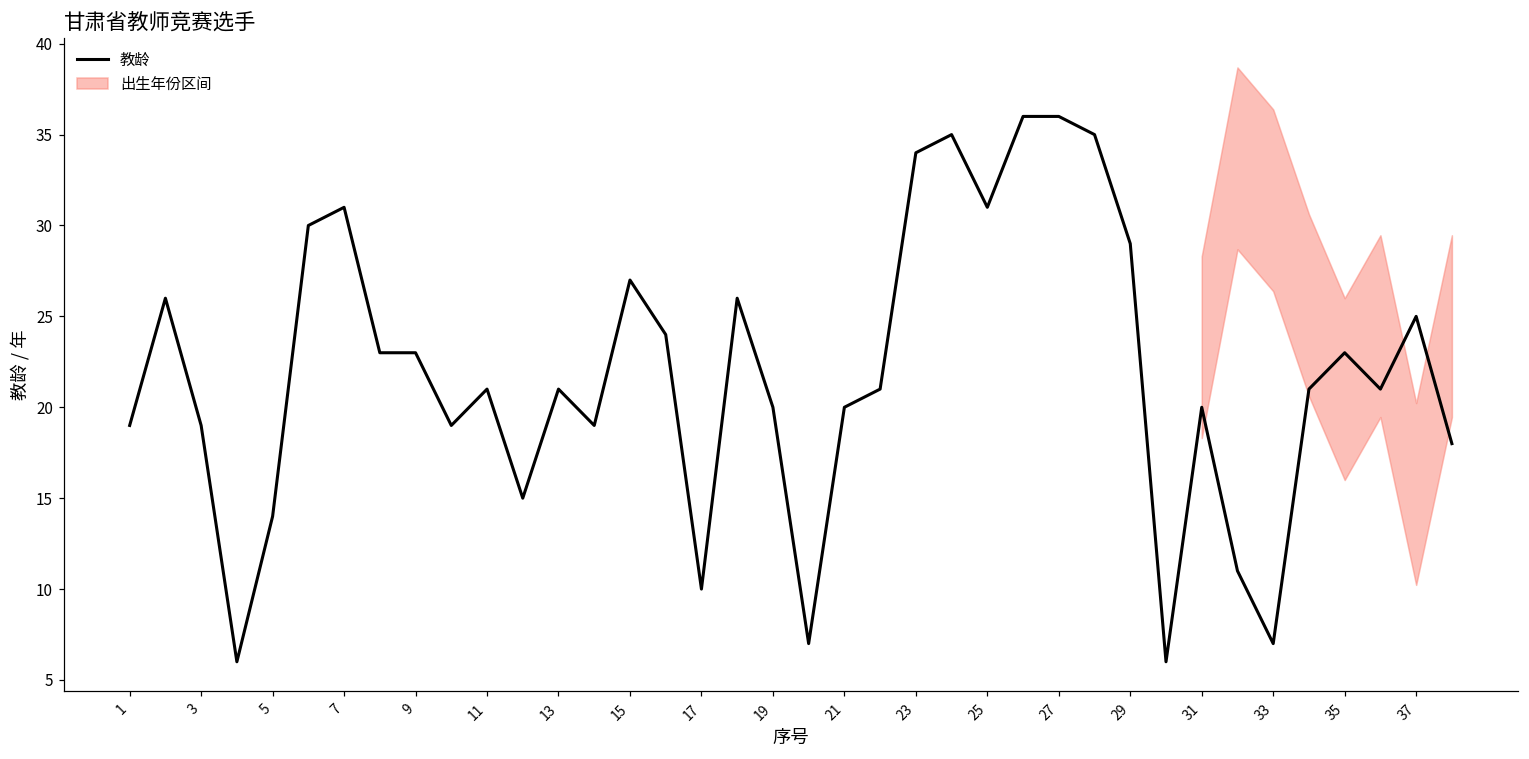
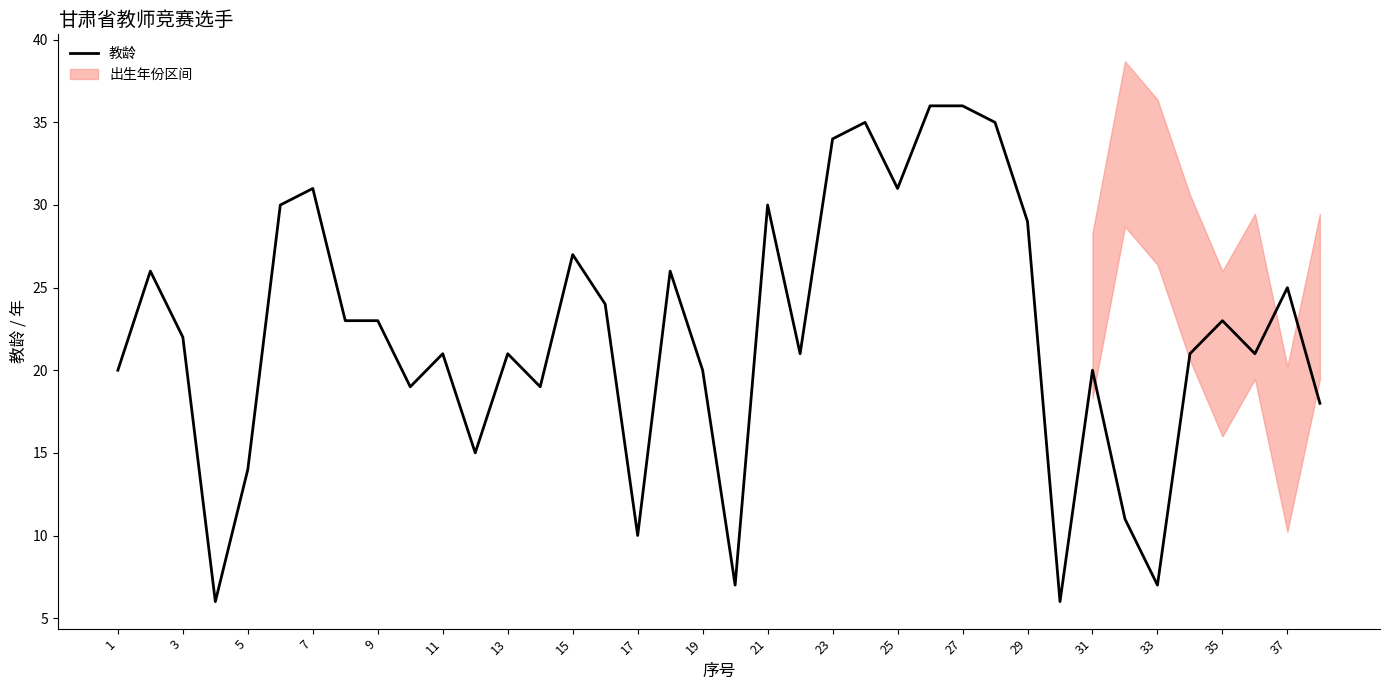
  {
    "教龄": {
-     "1": 19,
-     "3": 19,
+     "1": 20,
+     "3": 22,
      "5": 14,
      "7": 31,
      "9": 23,
      "11": 21,
      "13": 21,
      "15": 27,
      "17": 10,
      "19": 20,
-     "21": 20,
+     "21": 30,
      "23": 34,
      "25": 31,
      "27": 36,
      "29": 29,
      "31": 20,
      "33": 7,
      "35": 23,
      "37": 25
    }
  }
